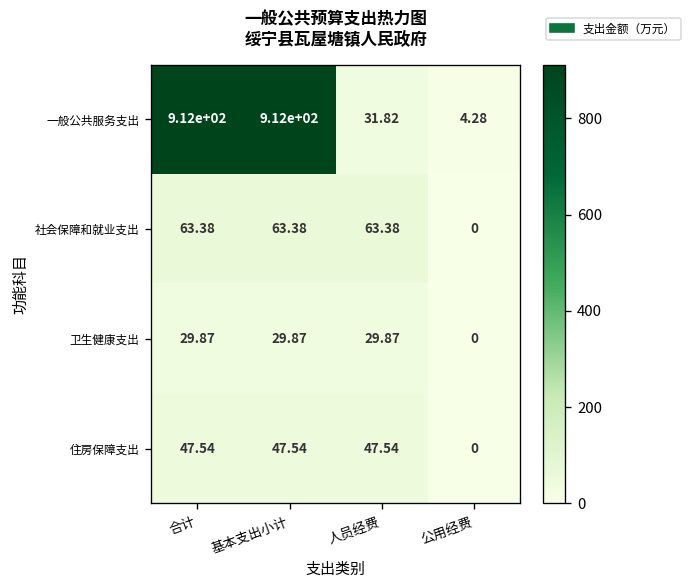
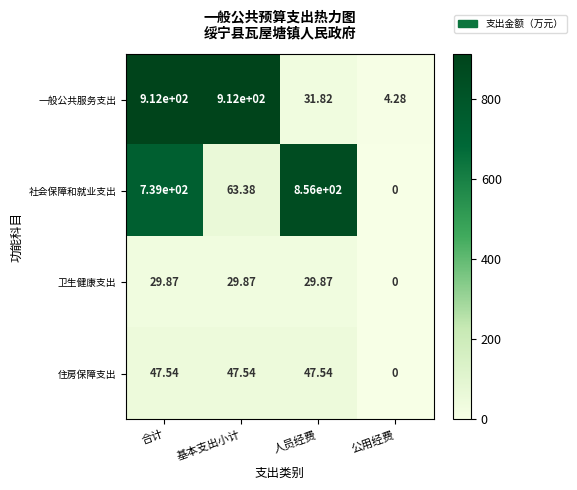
  {
    "一般公共服务支出": {
      "合计": "9.12e+02",
      "基本支出小计": "9.12e+02",
      "人员经费": "31.82",
      "公用经费": "4.28"
    },
    "社会保障和就业支出": {
-     "合计": "63.38",
+     "合计": "7.39e+02",
      "基本支出小计": "63.38",
-     "人员经费": "63.38",
+     "人员经费": "8.56e+02",
      "公用经费": "0"
    },
    "卫生健康支出": {
      "合计": "29.87",
      "基本支出小计": "29.87",
      "人员经费": "29.87",
      "公用经费": "0"
    },
    "住房保障支出": {
      "合计": "47.54",
      "基本支出小计": "47.54",
      "人员经费": "47.54",
      "公用经费": "0"
    }
  }
